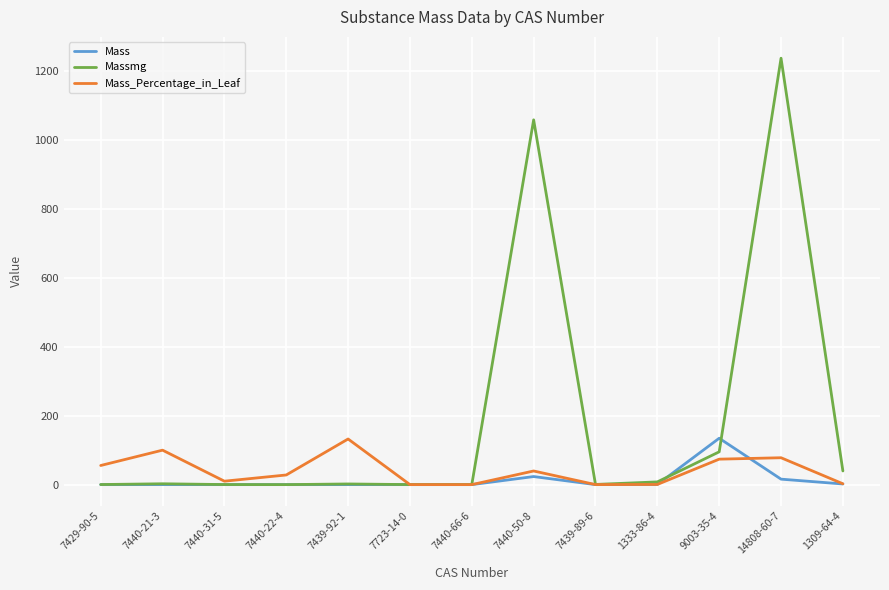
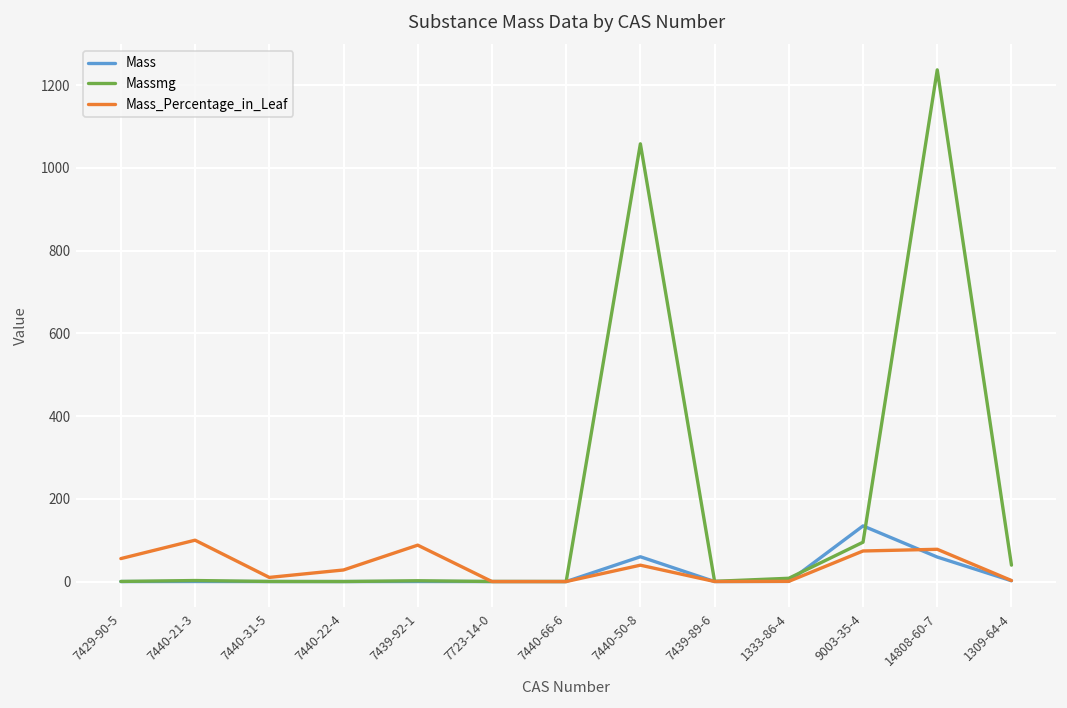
  {
    "Mass": {
-     "7440-50-8": 20,
+     "7440-50-8": 60,
      "9003-35-4": 130,
-     "14808-60-7": 20
+     "14808-60-7": 60
    },
    "Massmg": {
      "7440-50-8": 1060,
      "1333-86-4": 10,
      "9003-35-4": 100,
      "14808-60-7": 1240,
      "1309-64-4": 40
    },
    "Mass_Percentage_in_Leaf": {
      "7429-90-5": 60,
      "7440-21-3": 100,
      "7440-31-5": 10,
      "7440-22-4": 30,
-     "7439-92-1": 130,
+     "7439-92-1": 90,
      "7440-50-8": 40,
      "9003-35-4": 70,
      "14808-60-7": 80
    }
  }
